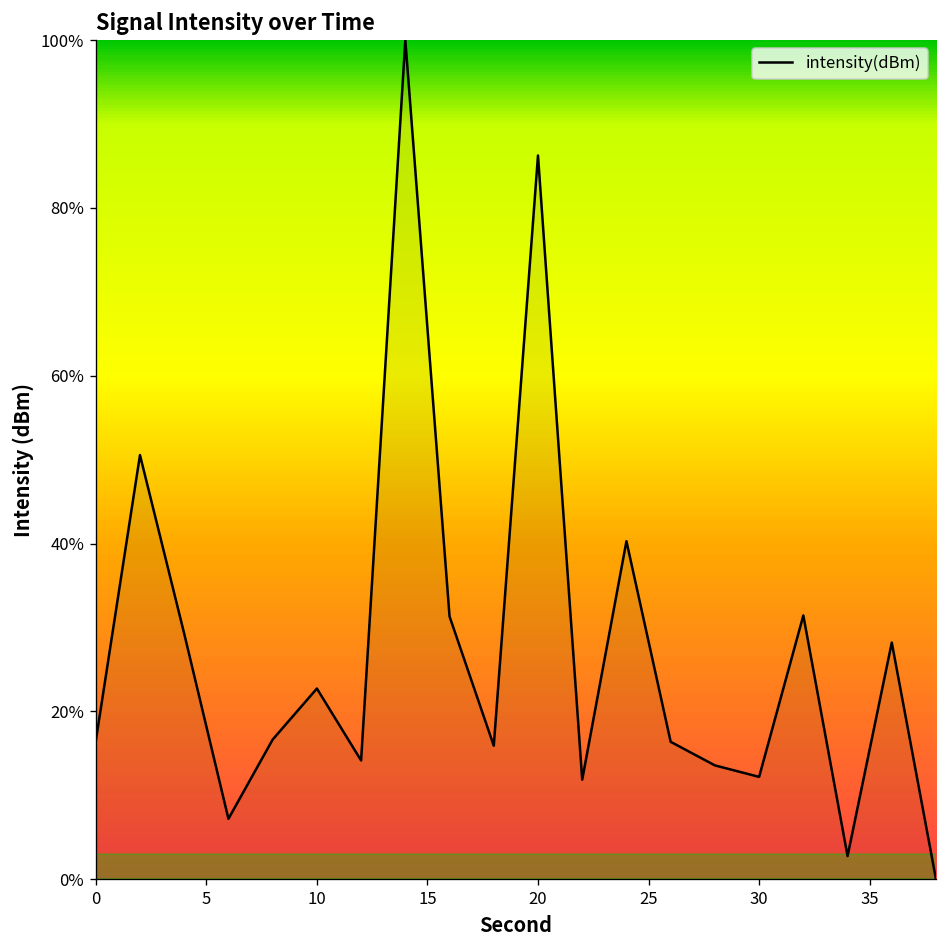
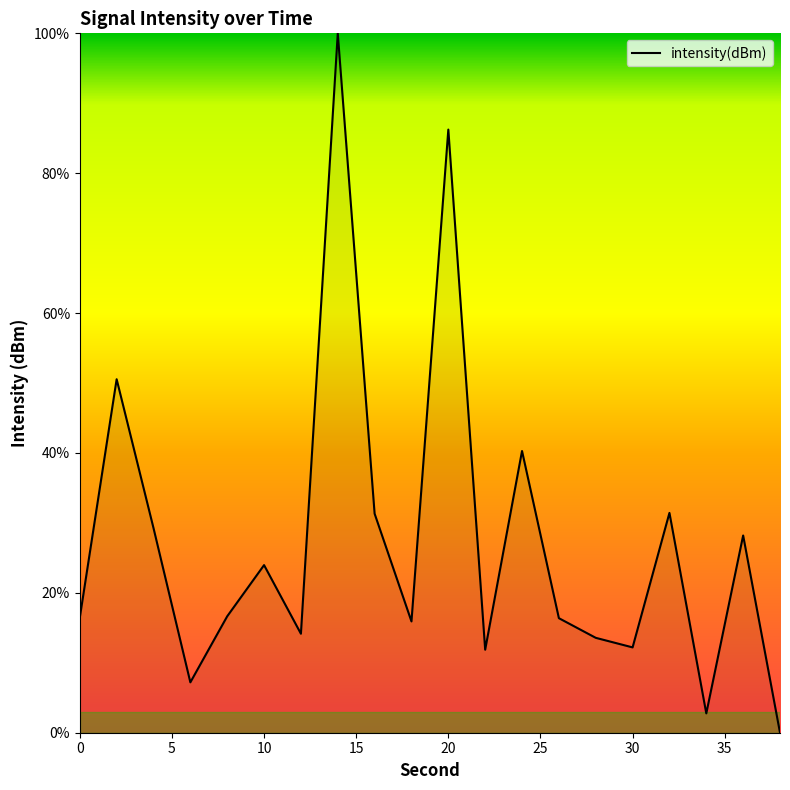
  {
    "0": "16%",
-   "10": "23%",
+   "10": "24%",
    "20": "86%",
    "30": "12%"
  }
